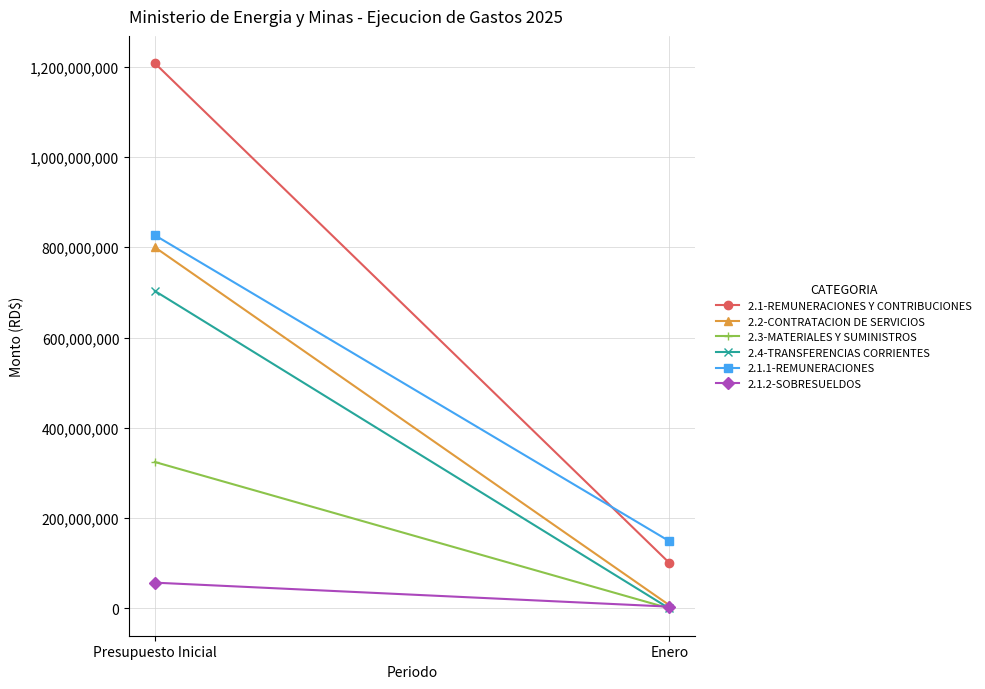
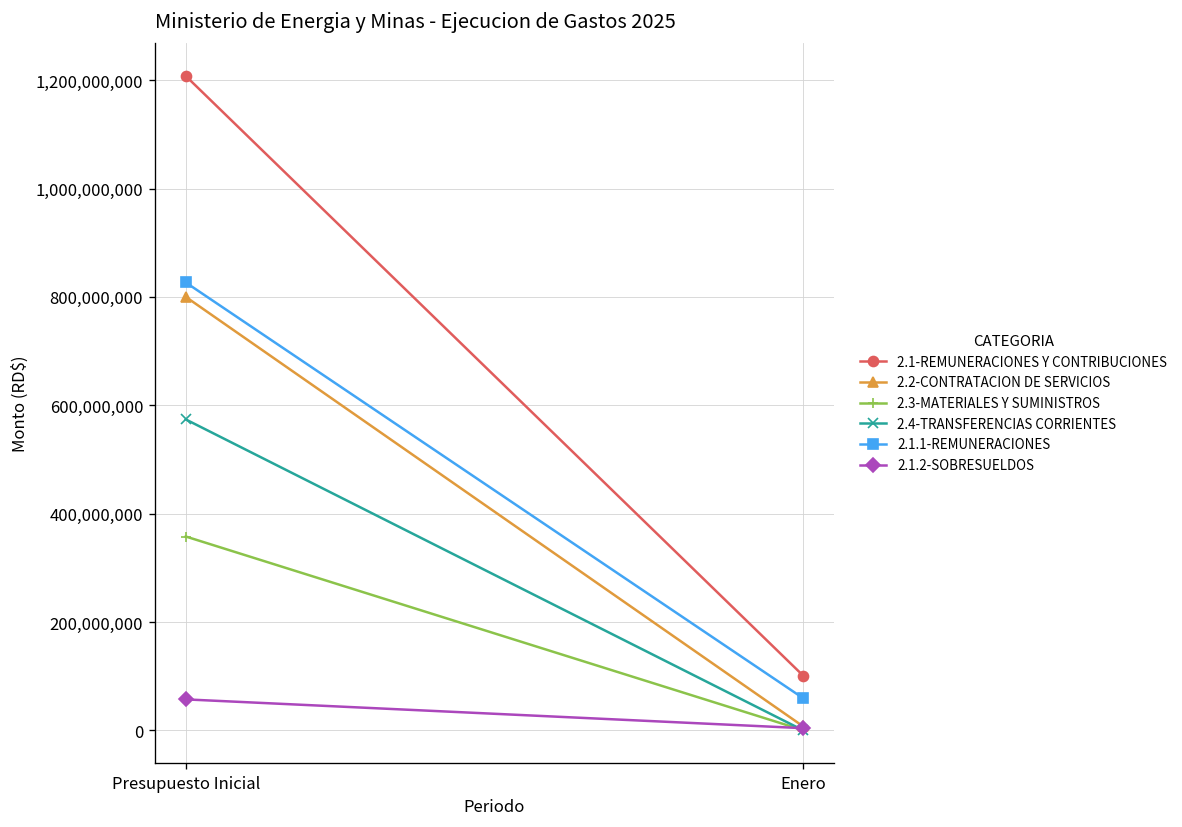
  {
    "2.1-REMUNERACIONES Y CONTRIBUCIONES": {
      "Presupuesto Inicial": "1,210,000,000",
      "Enero": "100,000,000"
    },
    "2.2-CONTRATACION DE SERVICIOS": {
      "Presupuesto Inicial": "800,000,000"
    },
    "2.3-MATERIALES Y SUMINISTROS": {
-     "Presupuesto Inicial": "320,000,000"
+     "Presupuesto Inicial": "360,000,000"
    },
    "2.4-TRANSFERENCIAS CORRIENTES": {
-     "Presupuesto Inicial": "700,000,000"
+     "Presupuesto Inicial": "570,000,000"
    },
    "2.1.1-REMUNERACIONES": {
      "Presupuesto Inicial": "830,000,000",
-     "Enero": "150,000,000"
+     "Enero": "60,000,000"
    },
    "2.1.2-SOBRESUELDOS": {
      "Presupuesto Inicial": "60,000,000"
    }
  }
